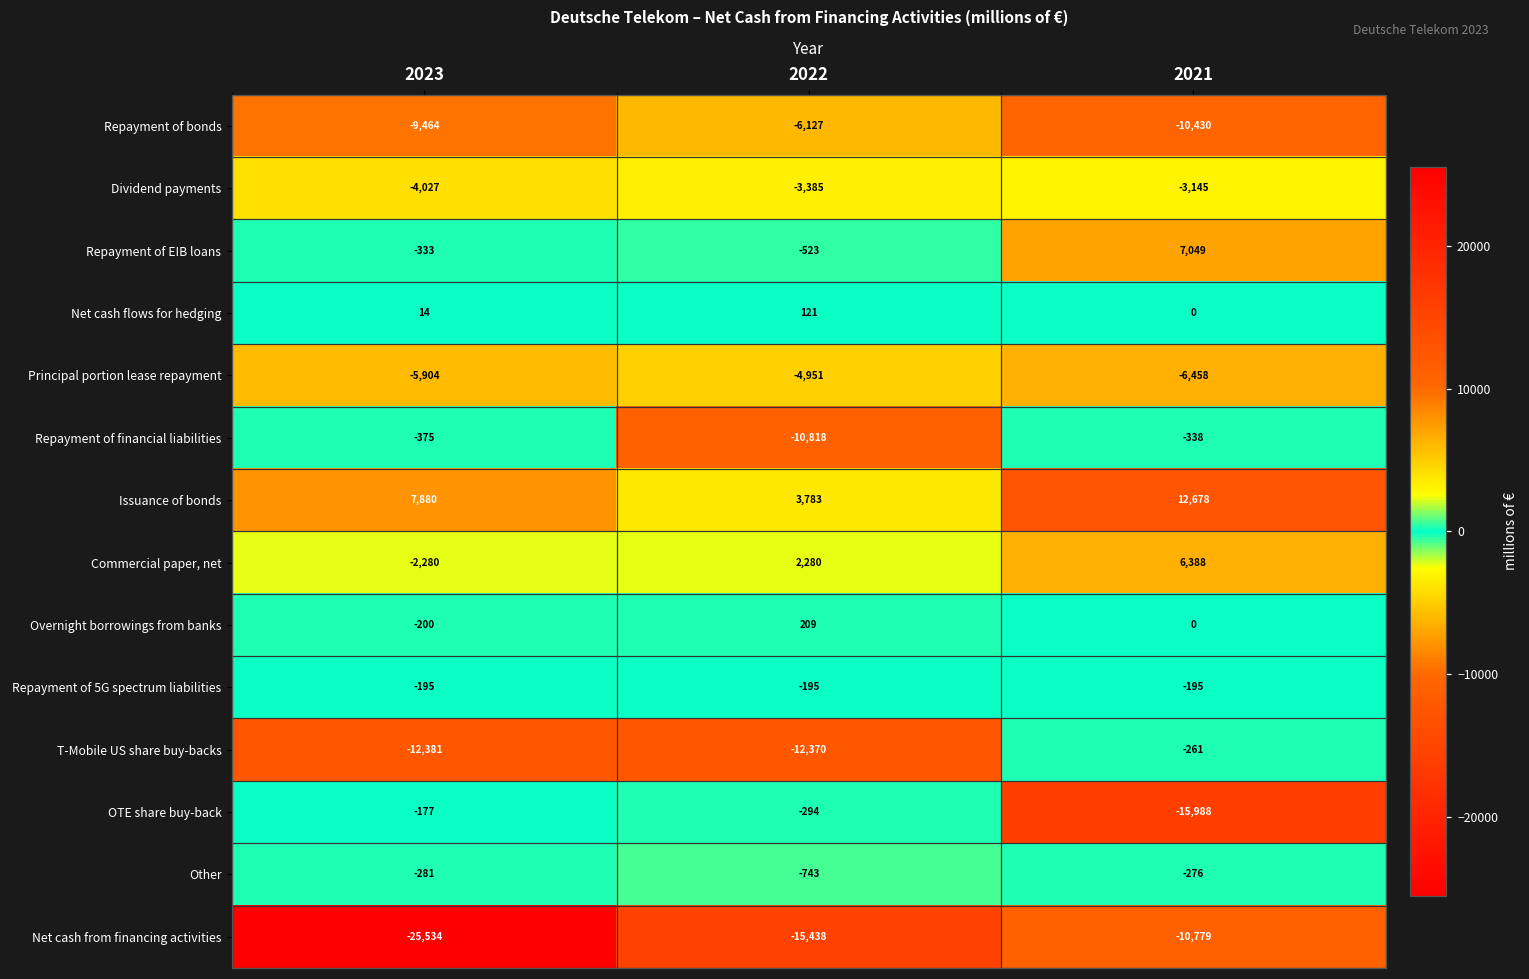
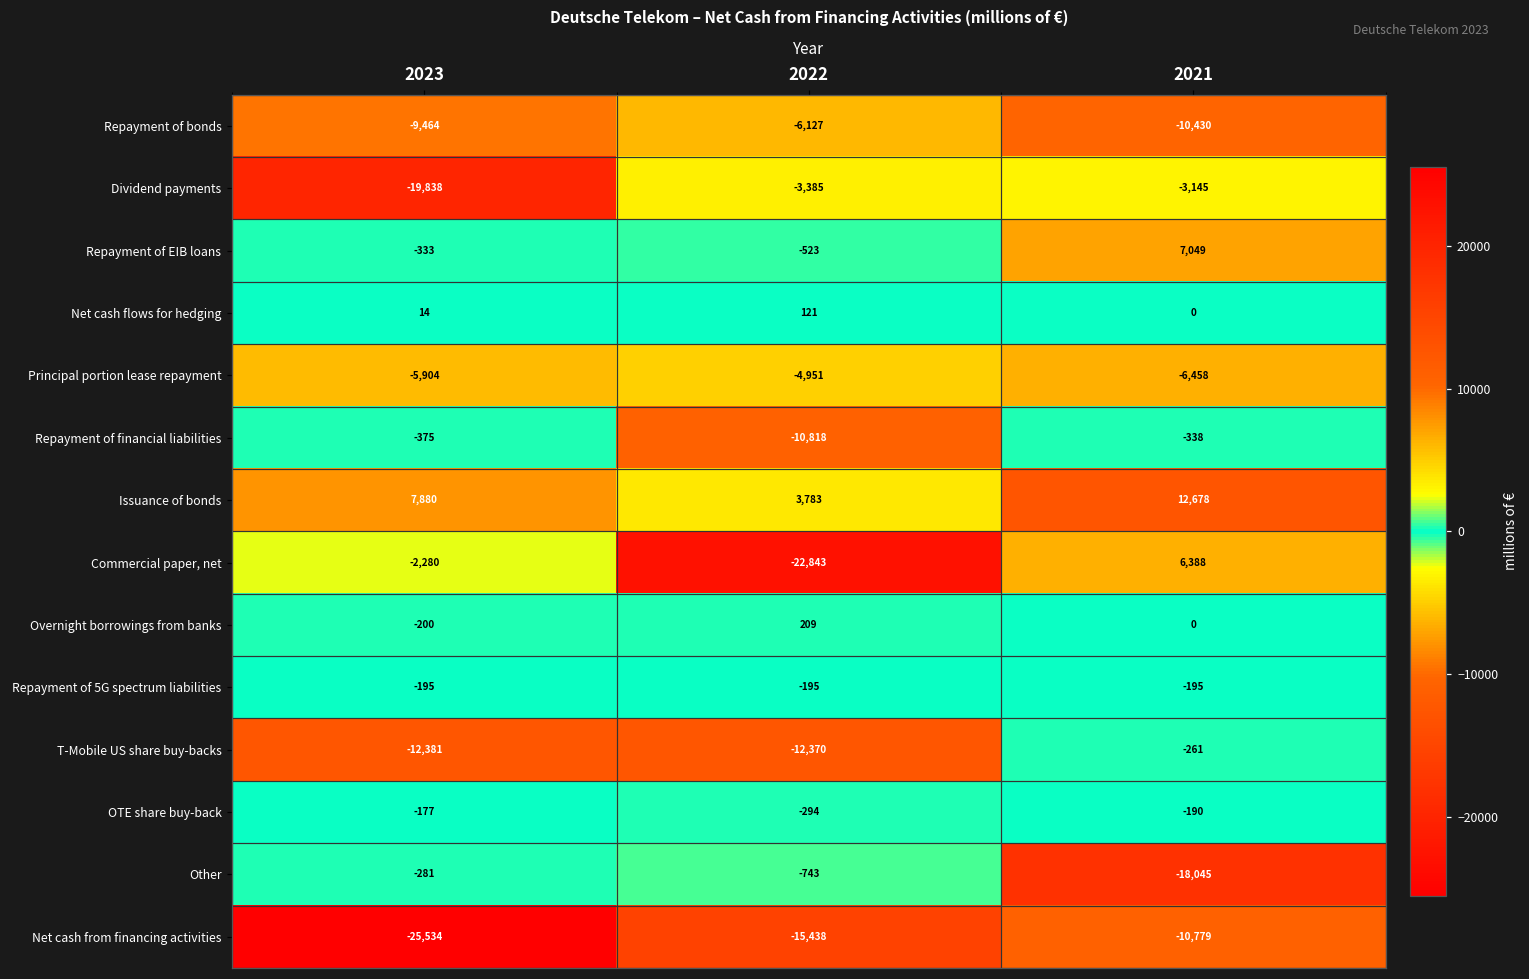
  {
    "Repayment of bonds": {
      "2023": "-9,464",
      "2022": "-6,127",
      "2021": "-10,430"
    },
    "Dividend payments": {
-     "2023": "-4,027",
+     "2023": "-19,838",
      "2022": "-3,385",
      "2021": "-3,145"
    },
    "Repayment of EIB loans": {
      "2023": "-333",
      "2022": "-523",
      "2021": "7,049"
    },
    "Net cash flows for hedging": {
      "2023": "14",
      "2022": "121",
      "2021": "0"
    },
    "Principal portion lease repayment": {
      "2023": "-5,904",
      "2022": "-4,951",
      "2021": "-6,458"
    },
    "Repayment of financial liabilities": {
      "2023": "-375",
      "2022": "-10,818",
      "2021": "-338"
    },
    "Issuance of bonds": {
      "2023": "7,880",
      "2022": "3,783",
      "2021": "12,678"
    },
    "Commercial paper, net": {
      "2023": "-2,280",
-     "2022": "2,280",
+     "2022": "-22,843",
      "2021": "6,388"
    },
    "Overnight borrowings from banks": {
      "2023": "-200",
      "2022": "209",
      "2021": "0"
    },
    "Repayment of 5G spectrum liabilities": {
      "2023": "-195",
      "2022": "-195",
      "2021": "-195"
    },
    "T-Mobile US share buy-backs": {
      "2023": "-12,381",
      "2022": "-12,370",
      "2021": "-261"
    },
    "OTE share buy-back": {
      "2023": "-177",
      "2022": "-294",
-     "2021": "-15,988"
+     "2021": "-190"
    },
    "Other": {
      "2023": "-281",
      "2022": "-743",
-     "2021": "-276"
+     "2021": "-18,045"
    },
    "Net cash from financing activities": {
      "2023": "-25,534",
      "2022": "-15,438",
      "2021": "-10,779"
    }
  }
